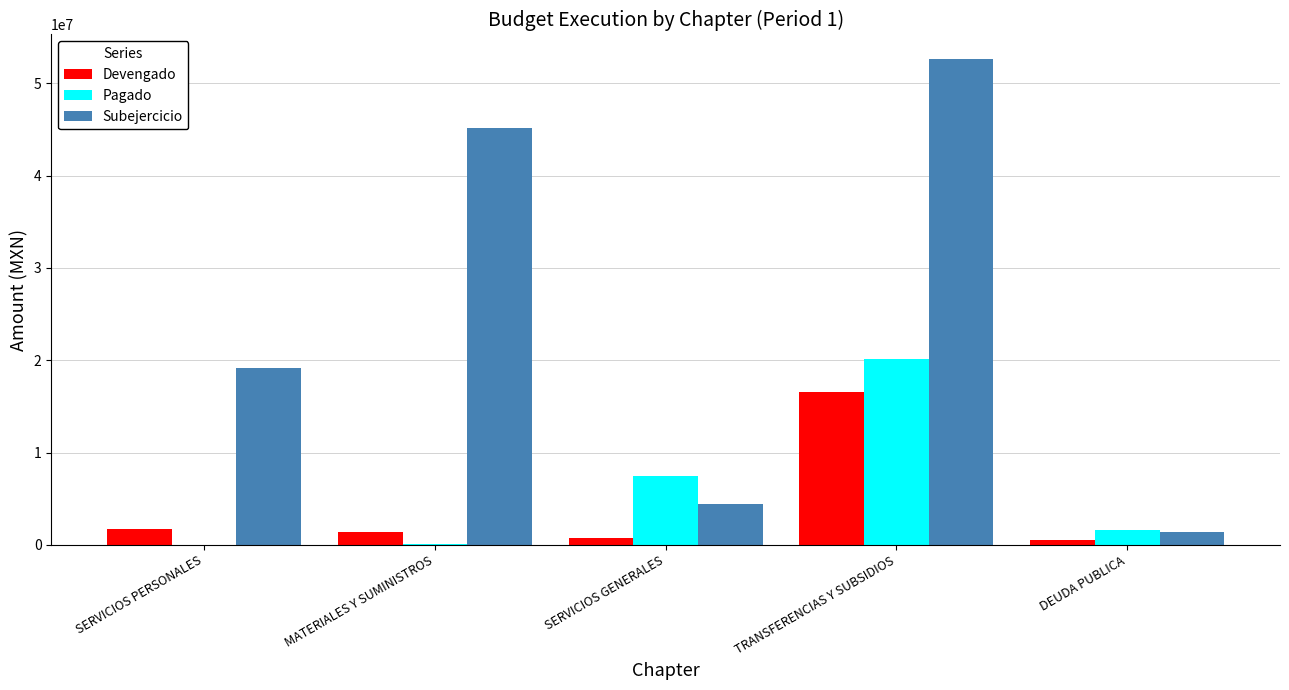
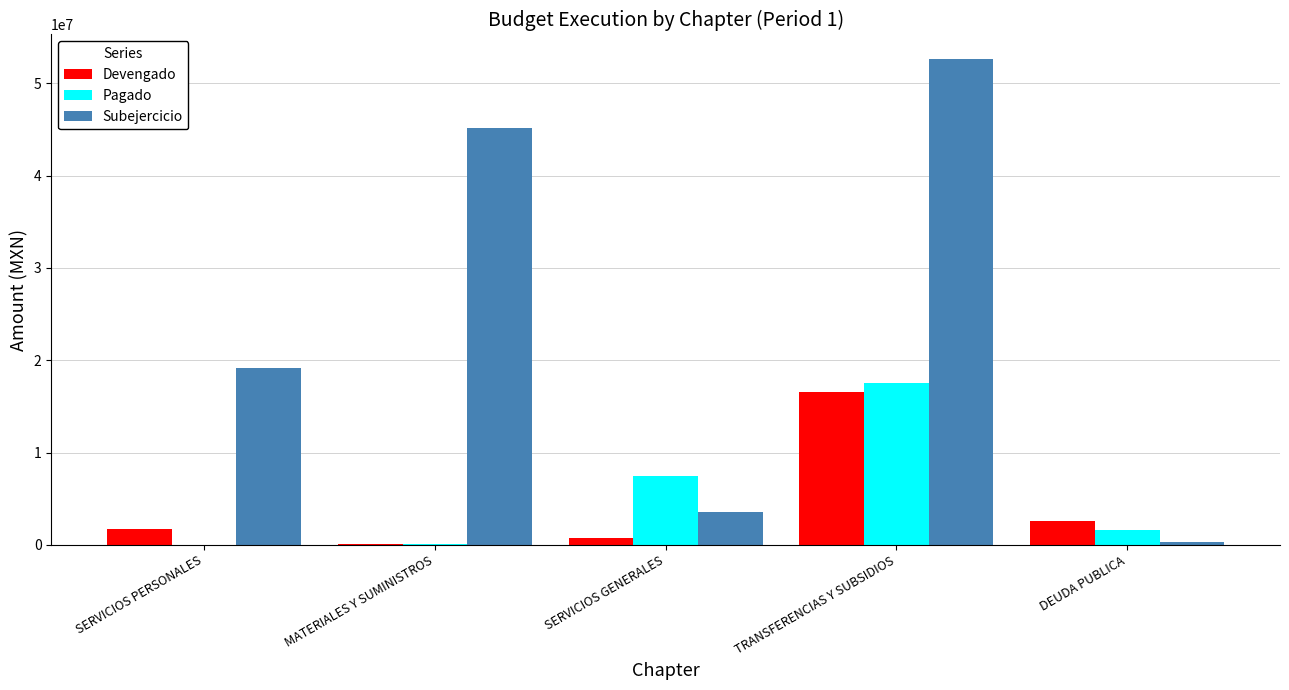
  {
    "Devengado": {
      "SERVICIOS PERSONALES": 2000000,
-     "MATERIALES Y SUMINISTROS": 1000000,
+     "MATERIALES Y SUMINISTROS": 0,
      "SERVICIOS GENERALES": 1000000,
      "TRANSFERENCIAS Y SUBSIDIOS": 17000000,
-     "DEUDA PUBLICA": 1000000
+     "DEUDA PUBLICA": 3000000
    },
    "Pagado": {
      "SERVICIOS PERSONALES": 0,
      "SERVICIOS GENERALES": 7000000,
-     "TRANSFERENCIAS Y SUBSIDIOS": 20000000,
+     "TRANSFERENCIAS Y SUBSIDIOS": 18000000,
      "DEUDA PUBLICA": 2000000
    },
    "Subejercicio": {
      "SERVICIOS PERSONALES": 19000000,
      "MATERIALES Y SUMINISTROS": 45000000,
-     "SERVICIOS GENERALES": 4400000,
+     "SERVICIOS GENERALES": 3500000,
      "TRANSFERENCIAS Y SUBSIDIOS": 53000000,
-     "DEUDA PUBLICA": 1000000
+     "DEUDA PUBLICA": 0
    }
  }
